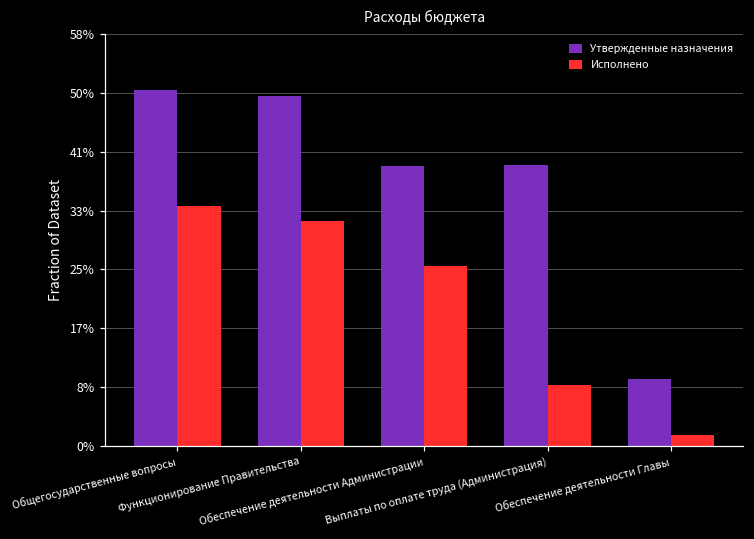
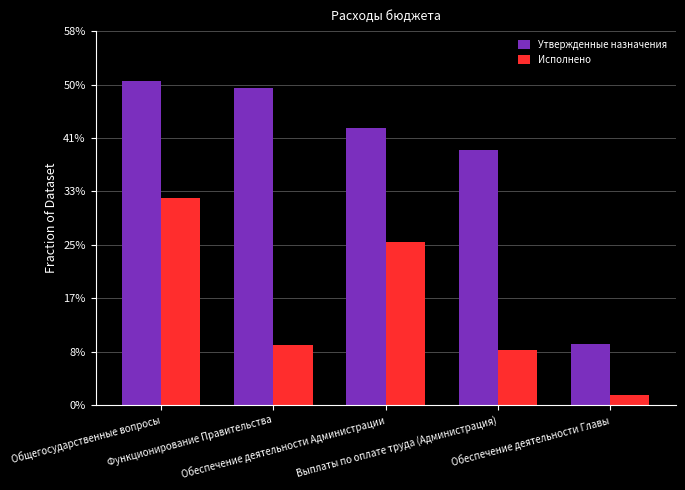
  {
    "Утвержденные назначения": {
      "Общегосударственные вопросы": "50%",
      "Функционирование Правительства": "49%",
-     "Обеспечение деятельности Администрации": "39%",
+     "Обеспечение деятельности Администрации": "43%",
      "Выплаты по оплате труда (Администрация)": "40%",
      "Обеспечение деятельности Главы": "9%"
    },
    "Исполнено": {
-     "Общегосударственные вопросы": "34%",
-     "Функционирование Правительства": "32%",
+     "Общегосударственные вопросы": "32%",
+     "Функционирование Правительства": "9%",
      "Обеспечение деятельности Администрации": "25%",
      "Выплаты по оплате труда (Администрация)": "9%",
      "Обеспечение деятельности Главы": "1%"
    }
  }
